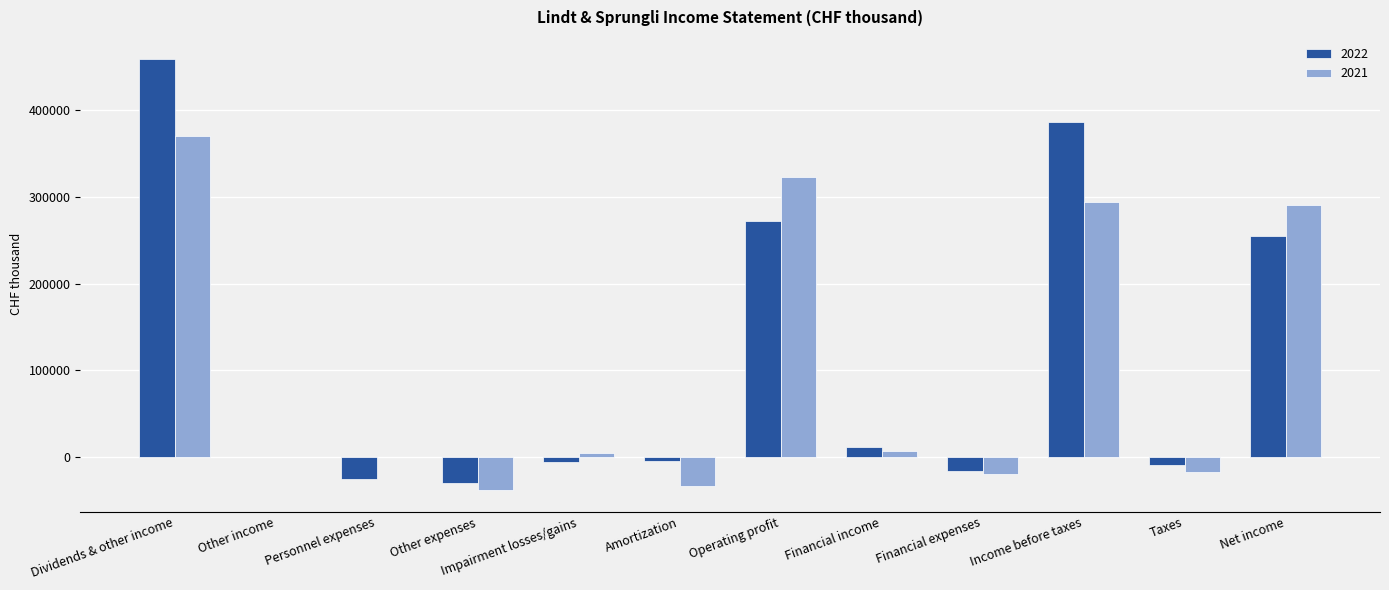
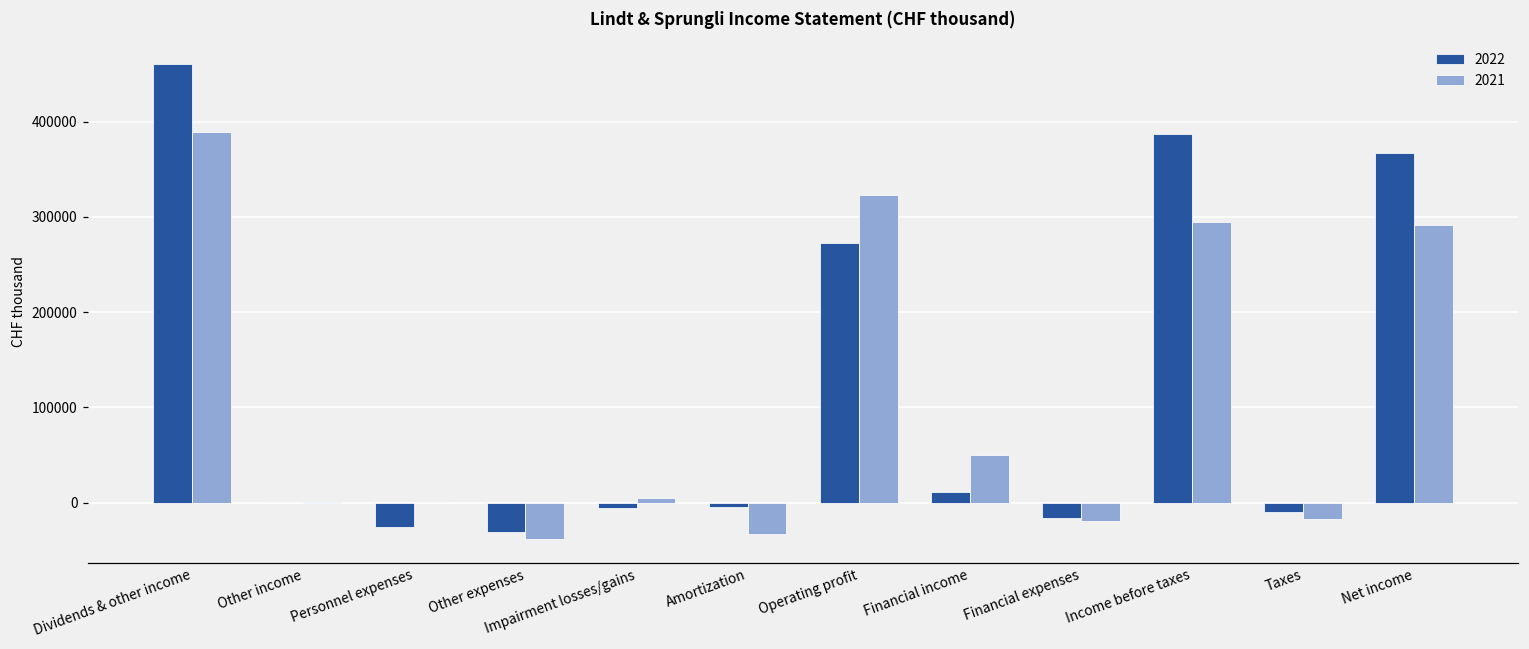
  {
    "2022": {
      "Dividends & other income": 460000,
      "Personnel expenses": -30000,
      "Other expenses": -30000,
      "Impairment losses/gains": -10000,
      "Amortization": 0,
      "Operating profit": 270000,
      "Financial income": 10000,
      "Financial expenses": -20000,
      "Income before taxes": 390000,
      "Taxes": -10000,
-     "Net income": 260000
+     "Net income": 370000
    },
    "2021": {
-     "Dividends & other income": 370000,
+     "Dividends & other income": 390000,
      "Personnel expenses": 0,
      "Other expenses": -40000,
      "Impairment losses/gains": 0,
      "Amortization": -30000,
      "Operating profit": 320000,
-     "Financial income": 10000,
+     "Financial income": 50000,
      "Financial expenses": -20000,
      "Income before taxes": 290000,
      "Taxes": -20000,
      "Net income": 290000
    }
  }
